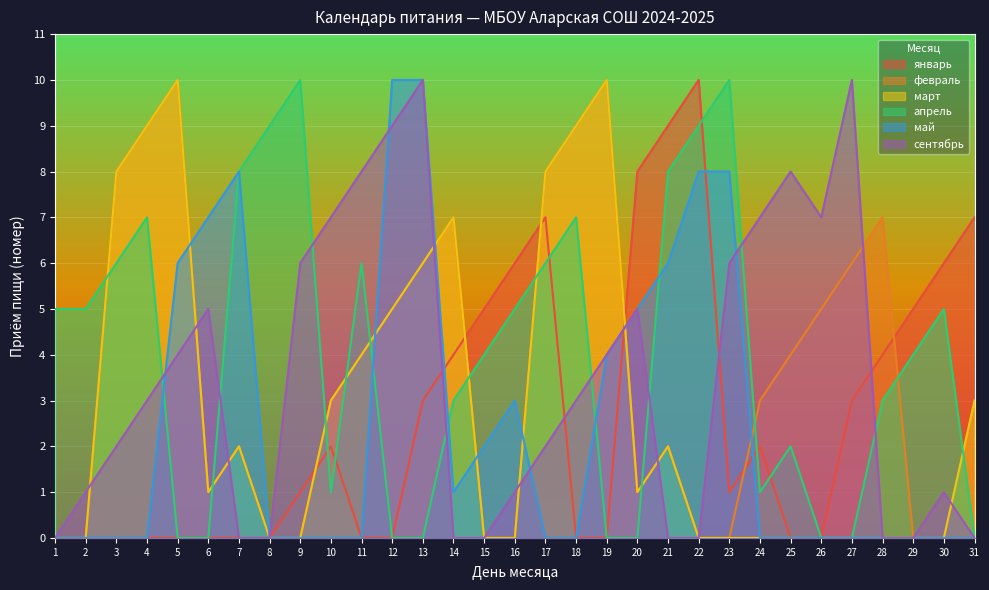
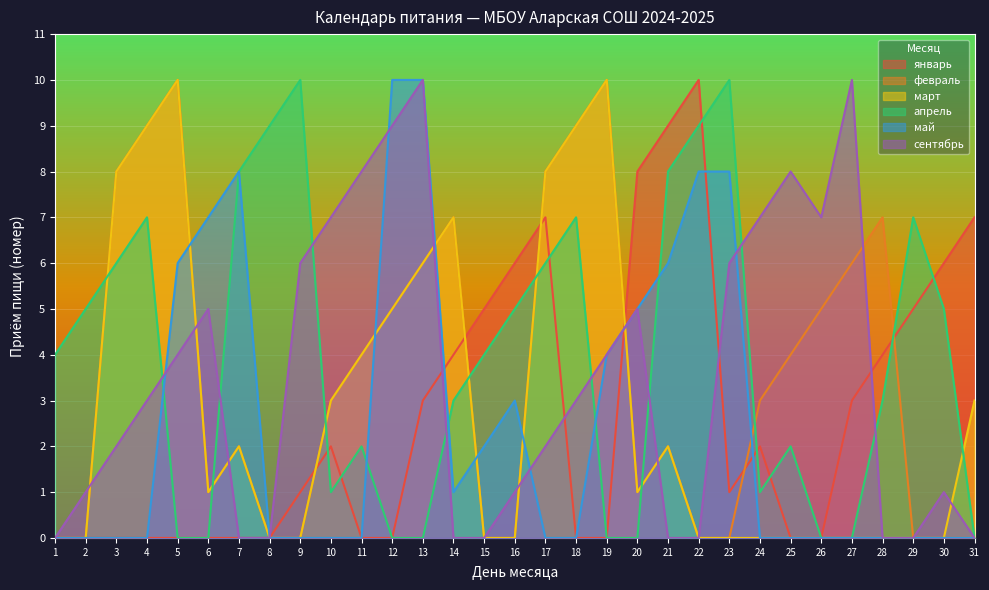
  {
    "март": {
      "31": 3
    },
    "апрель": {
-     "1": 5,
+     "1": 4,
      "2": 5,
      "3": 6,
      "4": 7,
      "8": 9,
      "9": 10,
      "10": 1,
-     "11": 6,
+     "11": 2,
      "13": 0,
      "14": 3,
      "15": 4,
      "16": 5,
      "17": 6,
      "18": 7,
      "20": 0,
      "21": 8,
      "22": 9,
      "23": 10,
      "24": 1,
      "25": 2,
      "28": 3,
-     "29": 4,
+     "29": 7,
      "30": 5
    },
    "май": {
      "5": 6,
      "6": 7,
      "10": 0,
      "12": 10,
      "14": 1,
      "15": 2,
      "16": 3,
      "17": 0,
      "21": 6,
      "22": 8,
      "23": 8
    },
    "сентябрь": {
      "2": 1,
      "3": 2,
      "4": 3,
      "5": 4,
      "6": 5,
      "9": 6,
      "10": 7,
      "11": 8,
      "12": 9,
      "14": 0,
      "16": 1,
      "17": 2,
      "18": 3,
      "21": 0,
      "23": 6,
      "24": 7,
      "25": 8,
      "26": 7,
      "27": 10,
      "30": 1
    }
  }
